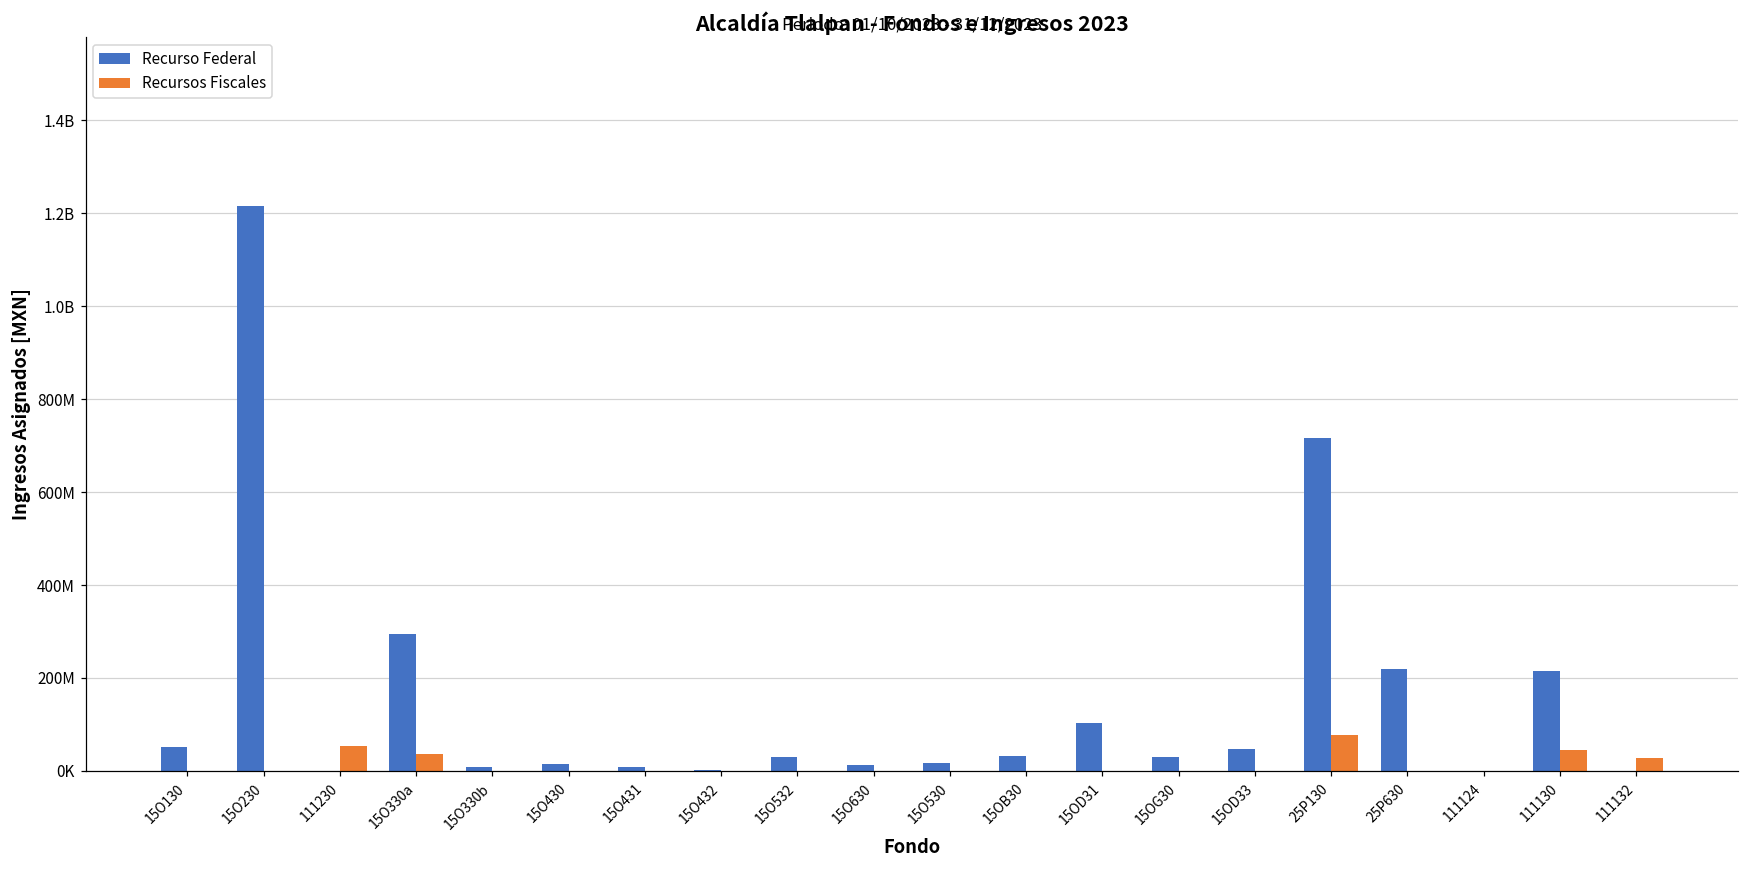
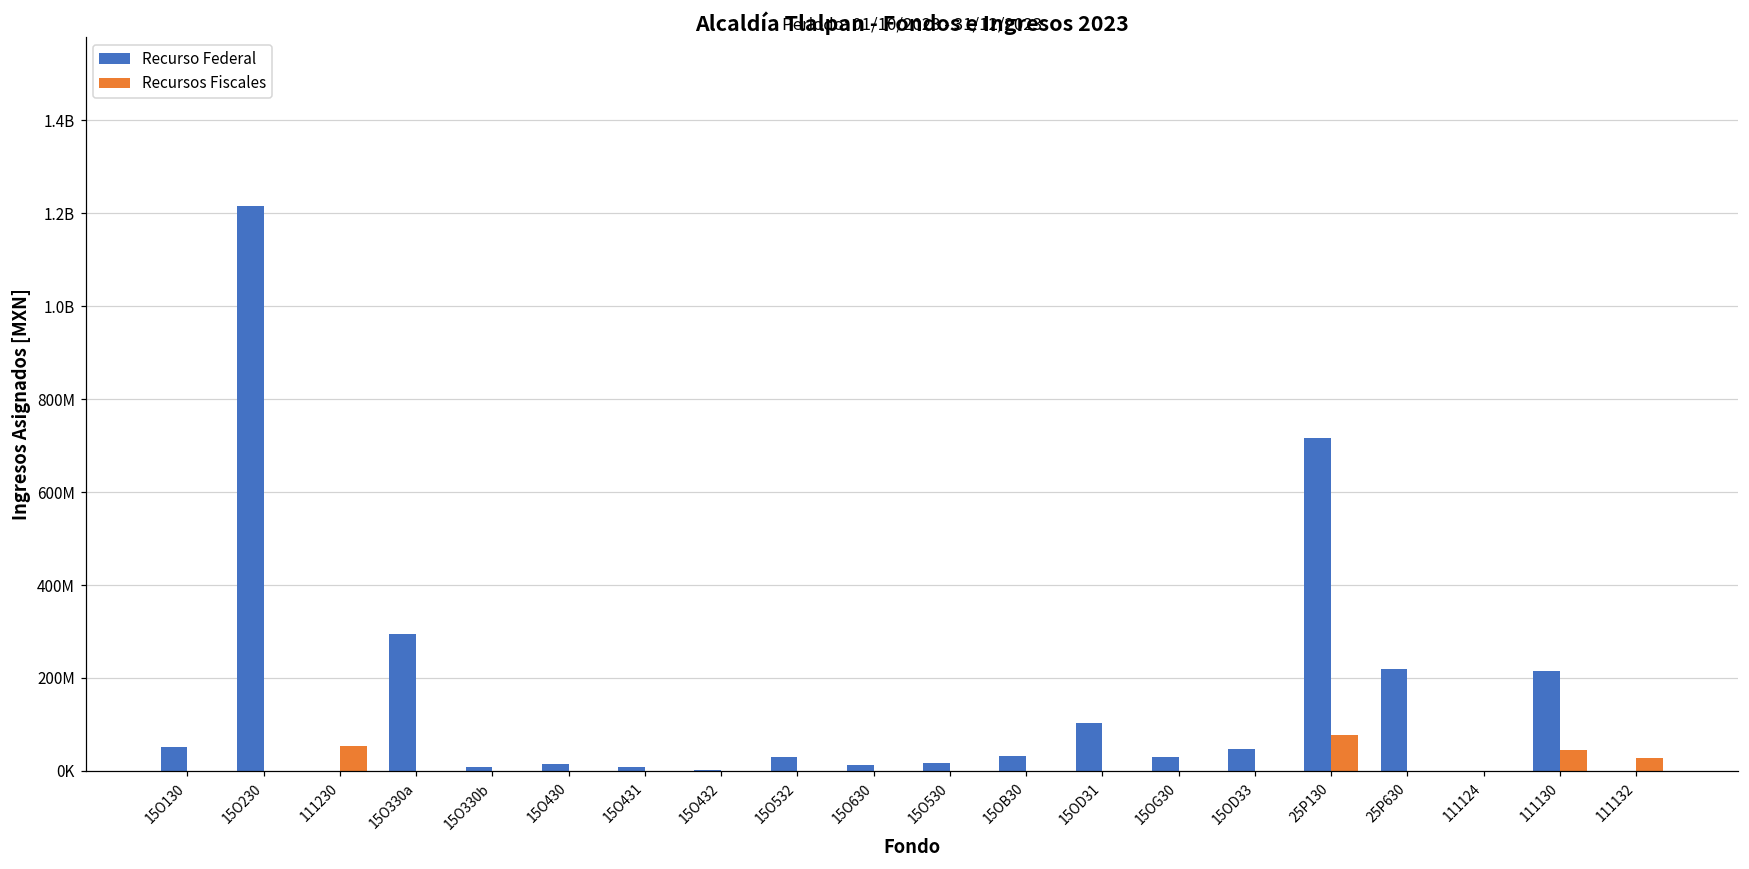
  {
    "Recurso Federal": {
      "15O130": 50000000,
      "15O230": 1210000000,
      "111230": 0,
      "15O330a": 290000000,
      "15O330b": 10000000,
      "15O430": 20000000,
      "15O431": 10000000,
      "15O532": 30000000,
      "15O630": 10000000,
      "15O530": 20000000,
      "15OB30": 30000000,
      "15OD31": 100000000,
      "15OG30": 30000000,
      "15OD33": 50000000,
      "25P130": 720000000,
      "25P630": 220000000,
      "111124": 0,
      "111130": 220000000,
      "111132": 0
    },
    "Recursos Fiscales": {
      "15O130": 0,
      "15O230": 0,
      "111230": 50000000,
-     "15O330a": 40000000,
+     "15O330a": 0,
      "15O330b": 0,
      "15O430": 0,
      "15O431": 0,
      "15O432": 0,
      "15O532": 0,
      "15O630": 0,
      "15O530": 0,
      "15OB30": 0,
      "15OD31": 0,
      "15OG30": 0,
      "15OD33": 0,
      "25P130": 80000000,
      "25P630": 0,
      "111130": 50000000,
      "111132": 30000000
    }
  }
